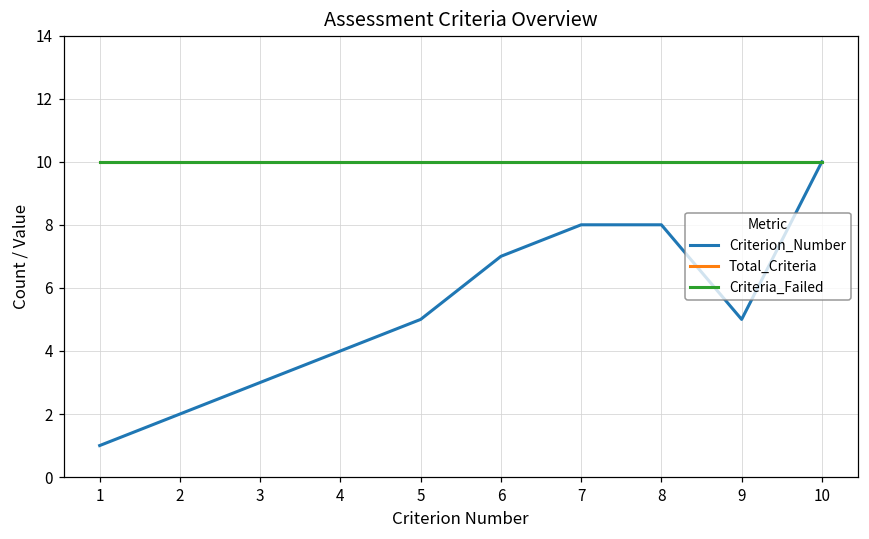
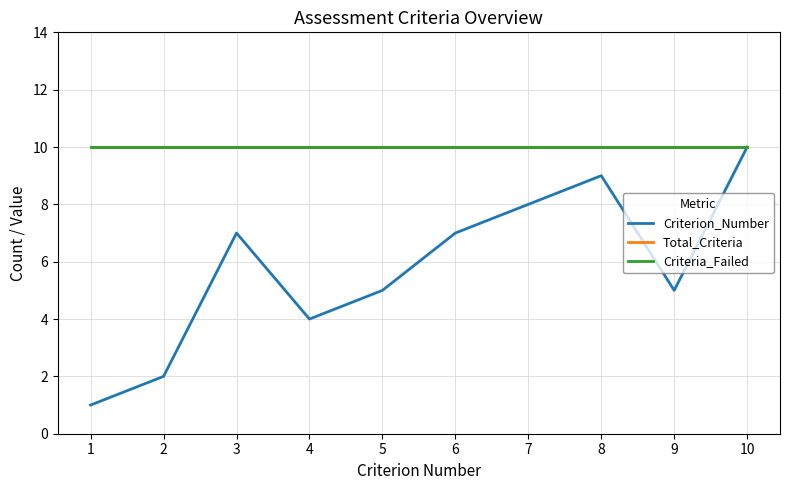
  {
    "Criterion_Number": {
      "1": 1,
      "2": 2,
-     "3": 3,
+     "3": 7,
      "4": 4,
      "5": 5,
      "6": 7,
      "7": 8,
-     "8": 8,
+     "8": 9,
      "9": 5
    },
    "Criteria_Failed": {
      "1": 10,
      "2": 10,
      "3": 10,
      "4": 10,
      "5": 10,
      "6": 10,
      "7": 10,
      "8": 10,
      "9": 10
    }
  }
